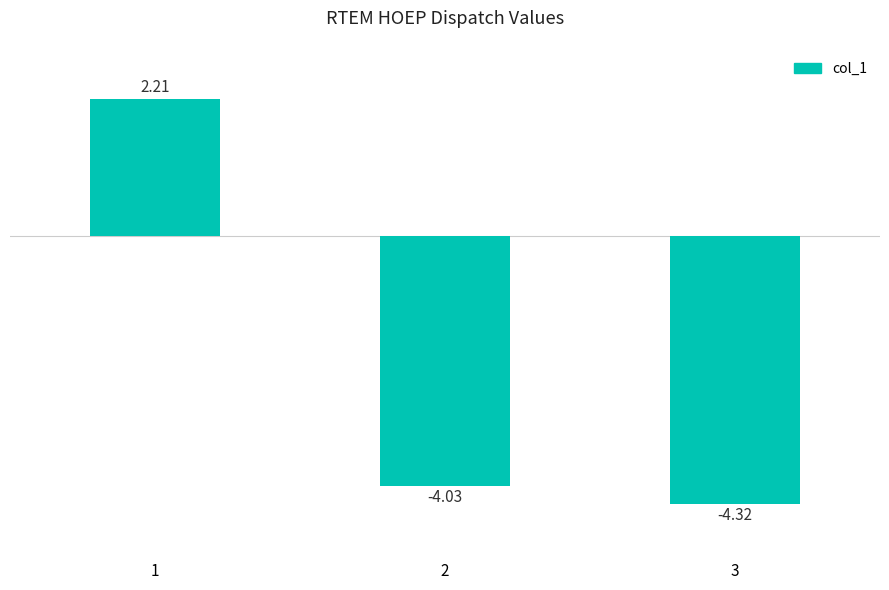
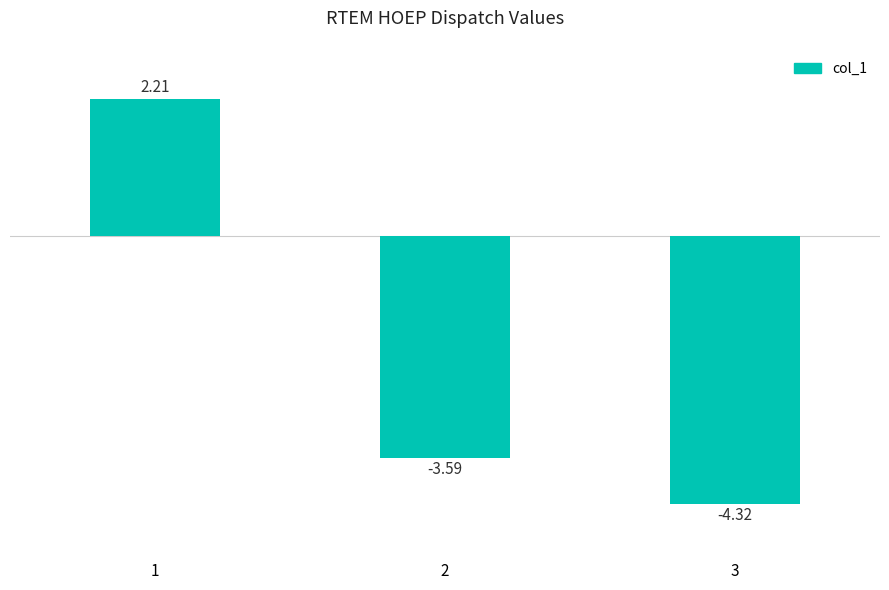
  {
    "1": 2.21,
-   "2": -4.03,
+   "2": -3.59,
    "3": -4.32
  }
